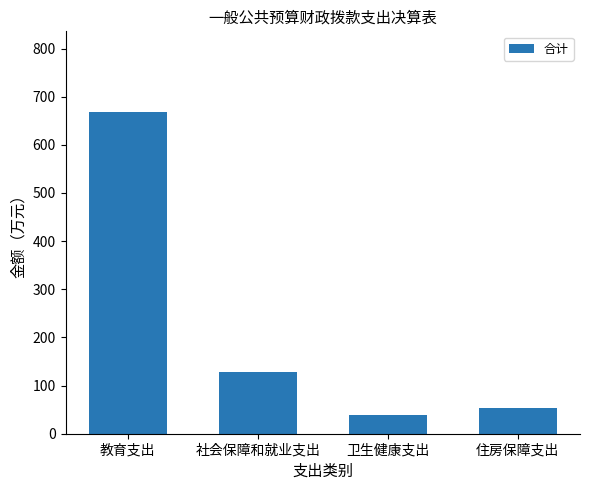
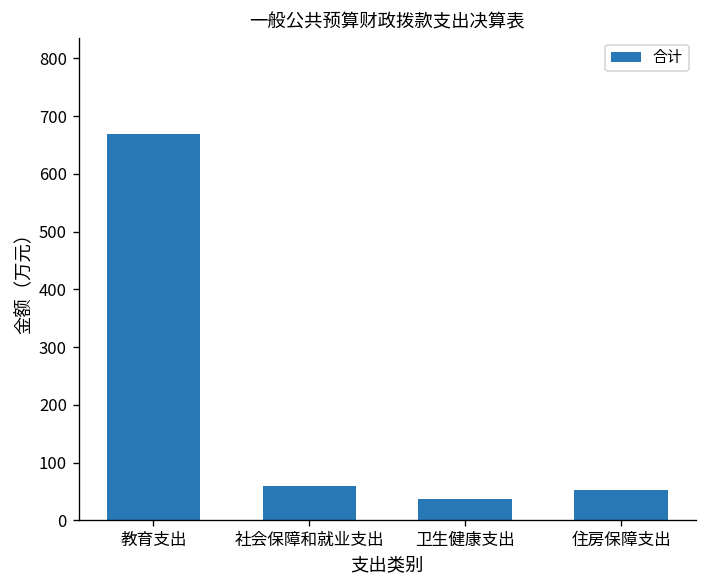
  {
    "教育支出": 670,
-   "社会保障和就业支出": 130,
+   "社会保障和就业支出": 60,
    "卫生健康支出": 40,
    "住房保障支出": 50
  }
